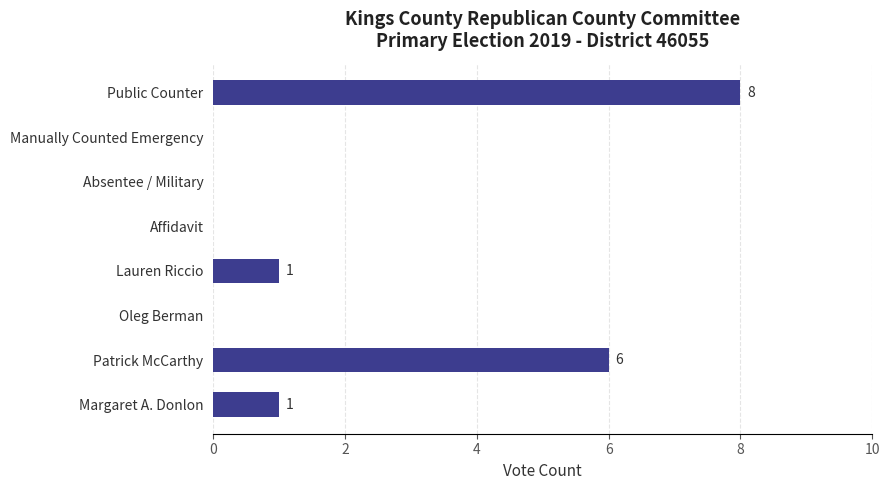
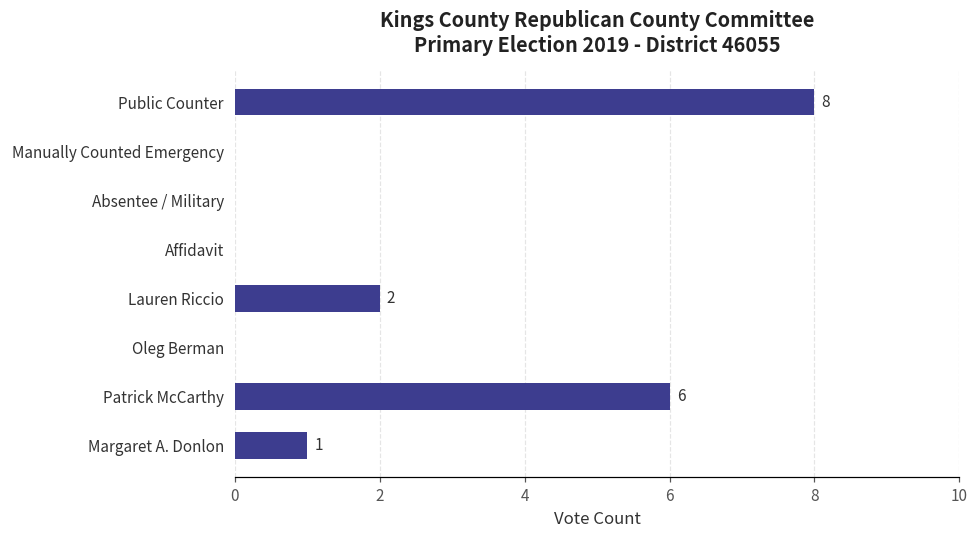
  {
    "Public Counter": 8,
-   "Lauren Riccio": 1,
+   "Lauren Riccio": 2,
    "Patrick McCarthy": 6,
    "Margaret A. Donlon": 1
  }
